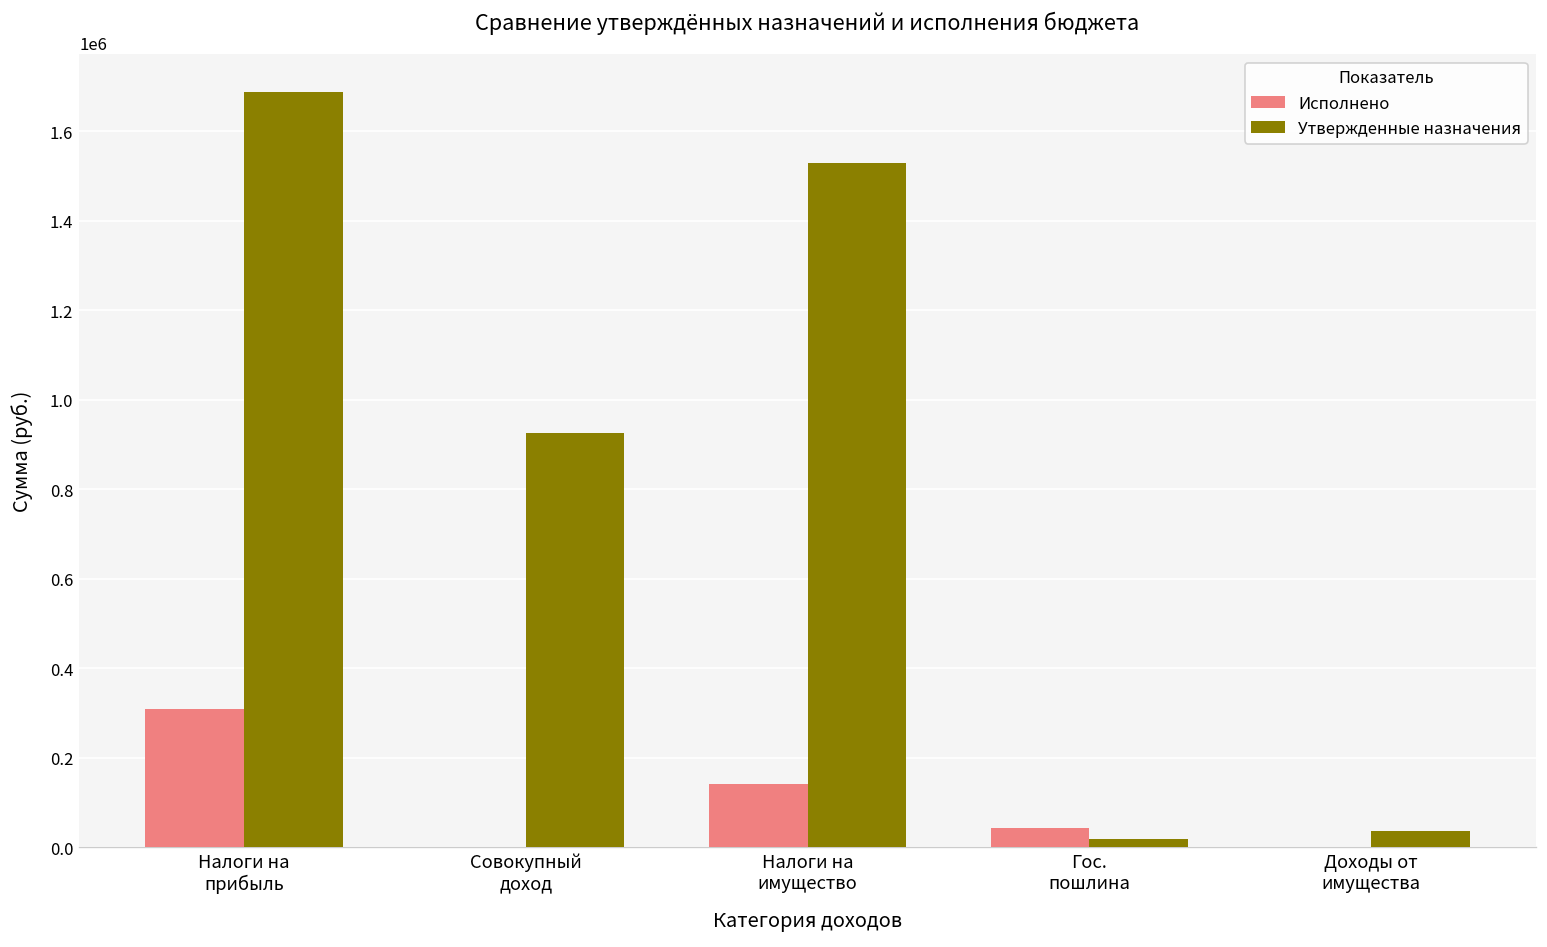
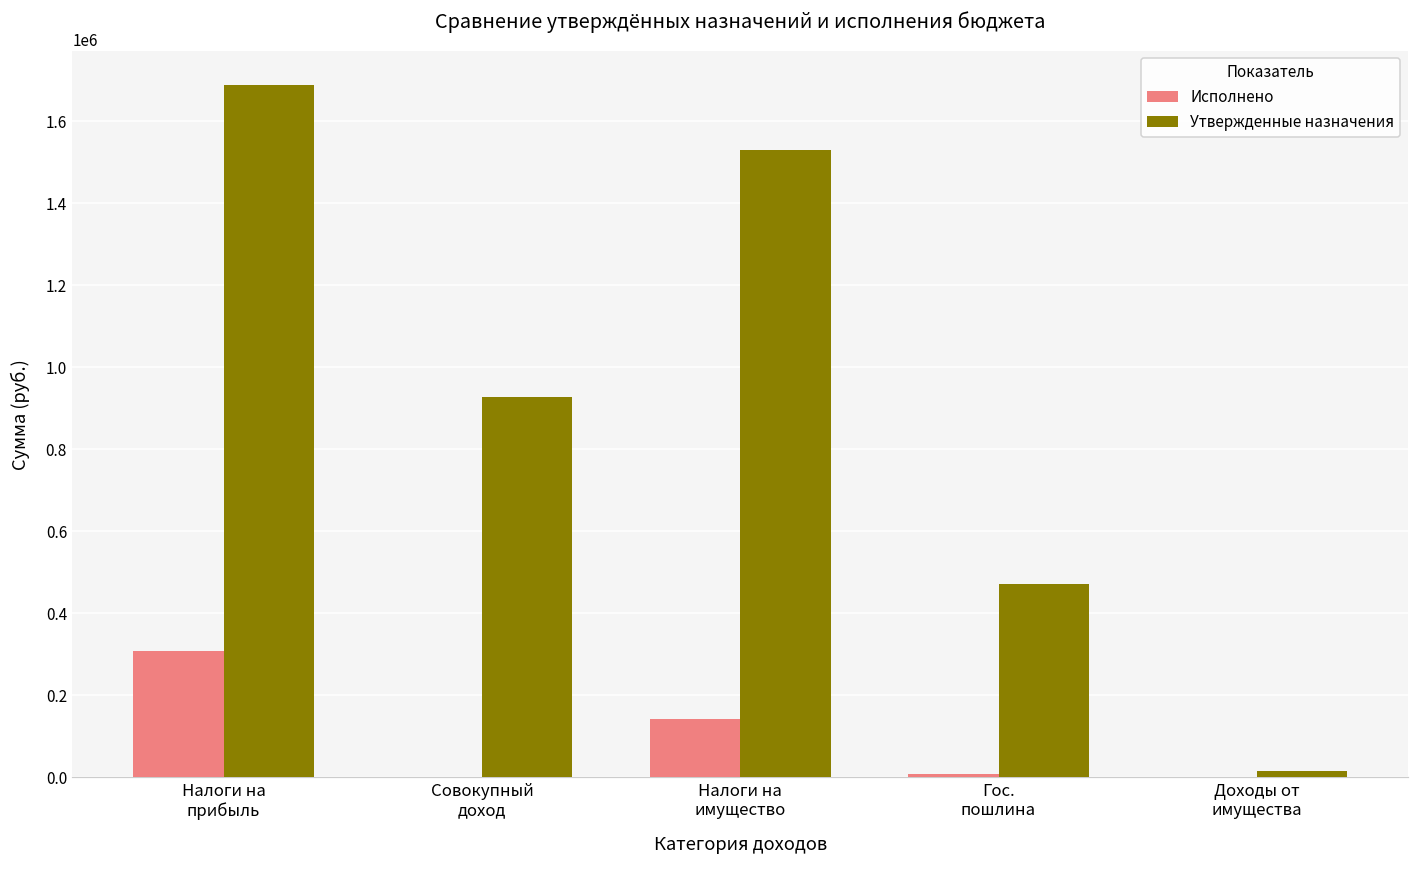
  {
    "Исполнено": {
      "Налоги на прибыль": 310000,
      "Совокупный доход": 0,
      "Налоги на имущество": 140000,
-     "Гос. пошлина": 40000,
+     "Гос. пошлина": 10000,
      "Доходы от имущества": 0
    },
    "Утвержденные назначения": {
      "Налоги на прибыль": 1690000,
      "Совокупный доход": 930000,
      "Налоги на имущество": 1530000,
-     "Гос. пошлина": 20000,
-     "Доходы от имущества": 40000
+     "Гос. пошлина": 470000,
+     "Доходы от имущества": 20000
    }
  }
